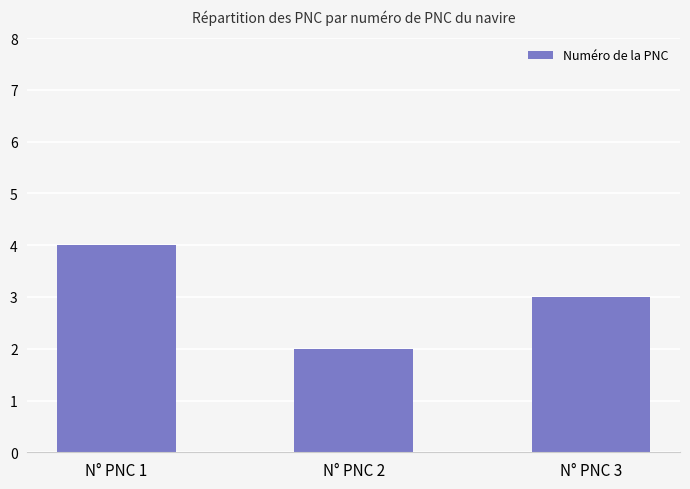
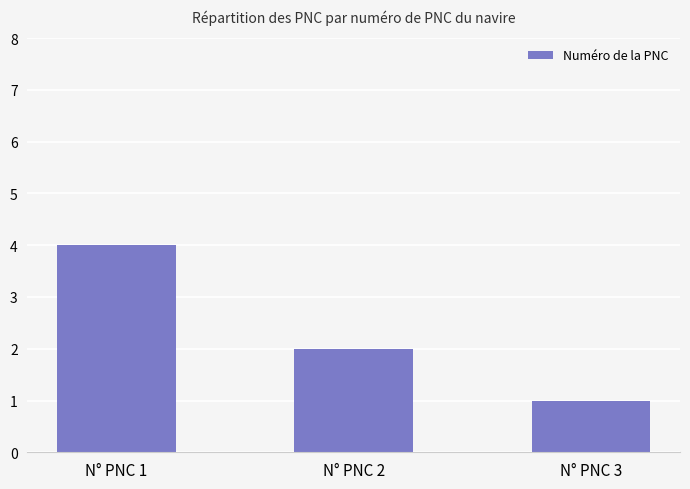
  {
    "N° PNC 1": 4,
    "N° PNC 2": 2,
-   "N° PNC 3": 3
+   "N° PNC 3": 1
  }
